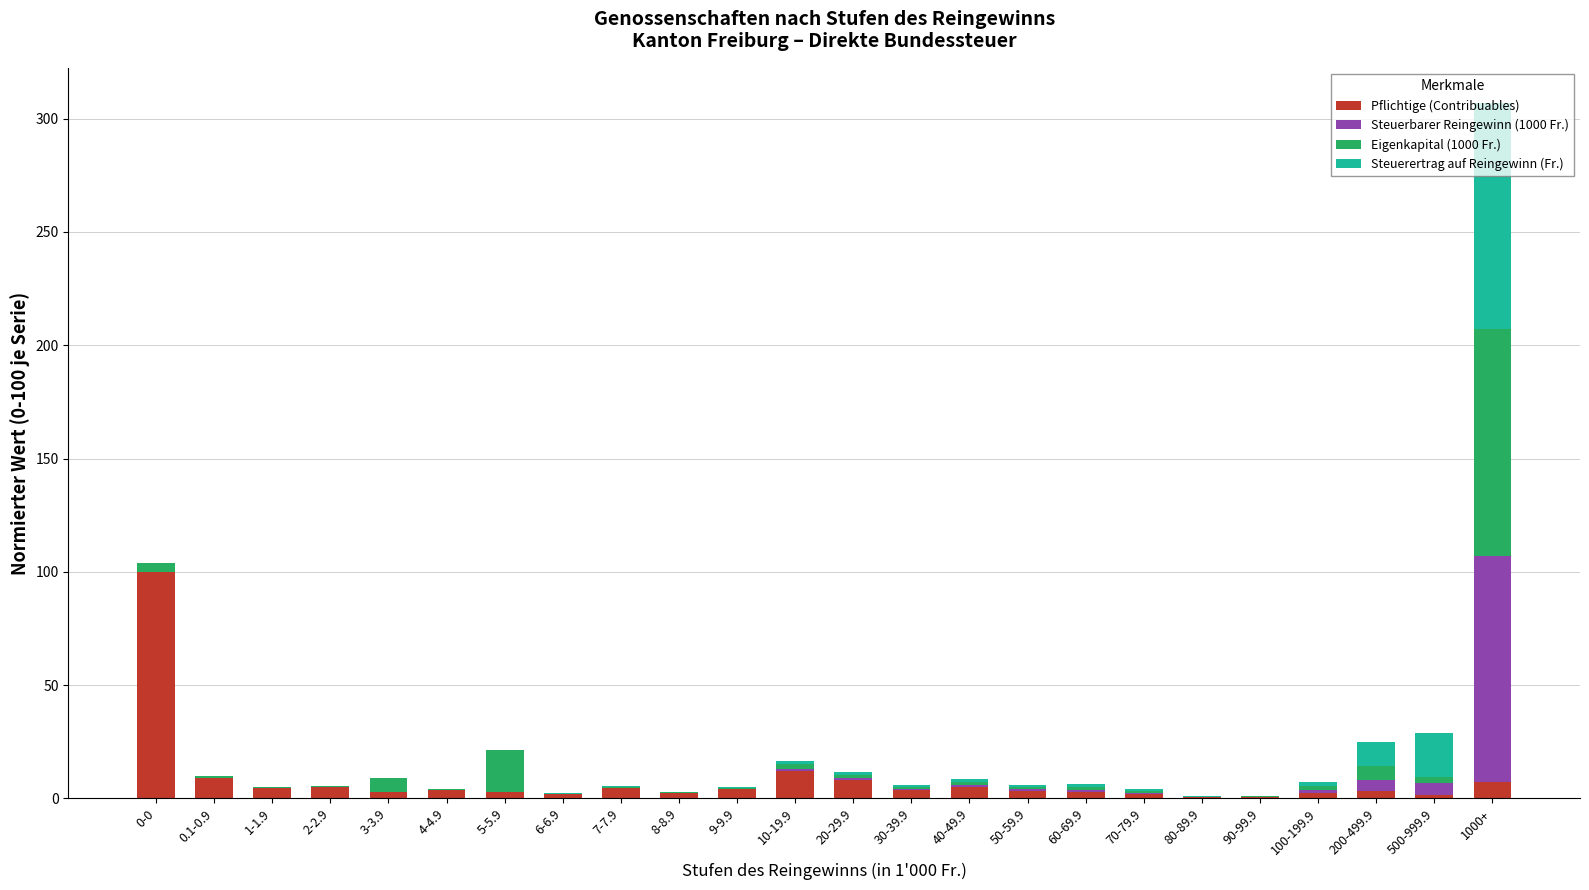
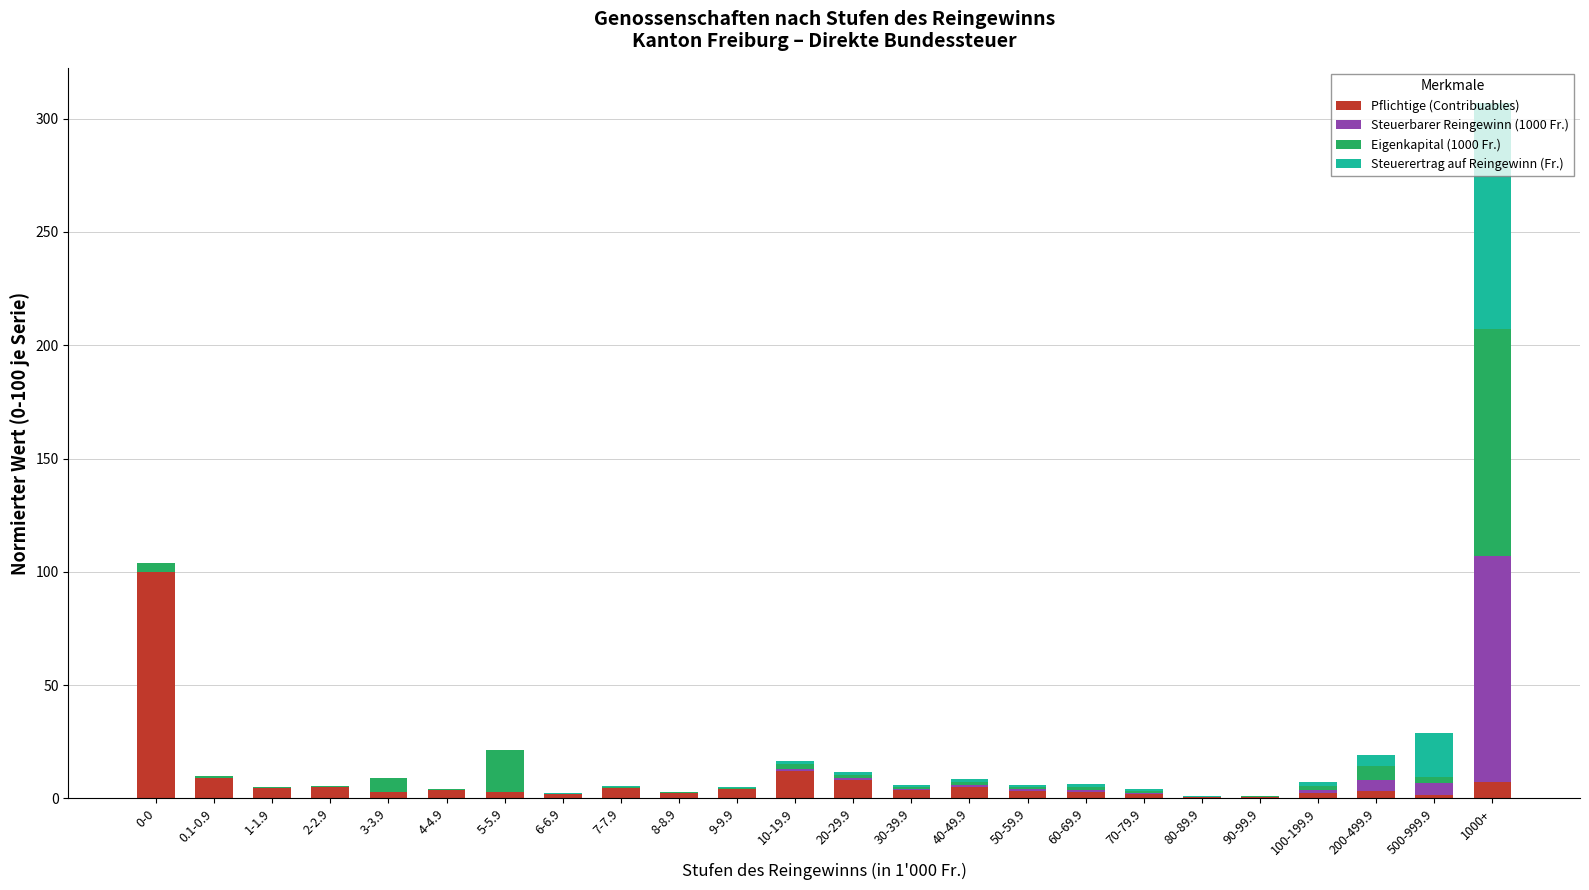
  {
    "Pflichtige (Contribuables)": {
      "0-0": 100,
      "0.1-0.9": 9,
      "1-1.9": 4,
      "2-2.9": 5,
      "3-3.9": 3,
      "4-4.9": 4,
      "5-5.9": 3,
      "6-6.9": 2,
      "7-7.9": 4,
      "8-8.9": 2,
      "9-9.9": 4,
      "10-19.9": 12,
      "20-29.9": 8,
      "30-39.9": 4,
      "40-49.9": 5,
      "50-59.9": 3,
      "60-69.9": 3,
      "70-79.9": 2,
      "100-199.9": 2,
      "200-499.9": 3,
      "500-999.9": 1,
      "1000+": 7
    },
    "Steuerbarer Reingewinn (1000 Fr.)": {
      "0-0": 0,
      "20-29.9": 1,
      "40-49.9": 1,
      "100-199.9": 2,
      "200-499.9": 5,
      "500-999.9": 5,
      "1000+": 100
    },
    "Eigenkapital (1000 Fr.)": {
      "0-0": 4,
      "3-3.9": 6,
      "5-5.9": 19,
      "10-19.9": 2,
      "20-29.9": 1,
      "60-69.9": 2,
      "100-199.9": 2,
      "200-499.9": 6,
      "500-999.9": 3,
      "1000+": 100
    },
    "Steuerertrag auf Reingewinn (Fr.)": {
      "0-0": 0,
      "20-29.9": 1,
      "40-49.9": 1,
      "90-99.9": 0,
      "100-199.9": 2,
-     "200-499.9": 11,
+     "200-499.9": 5,
      "500-999.9": 19
    }
  }
